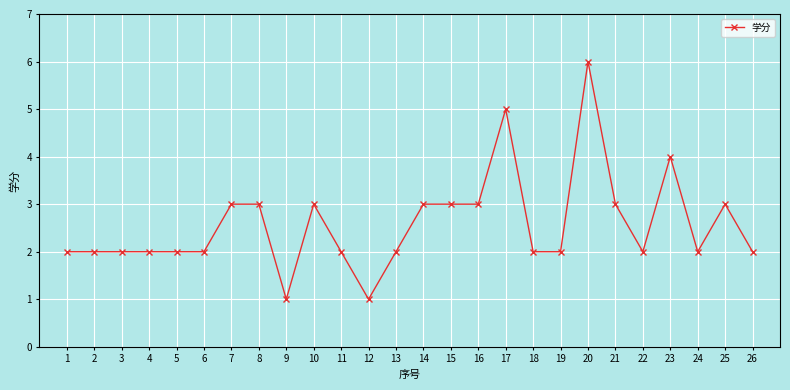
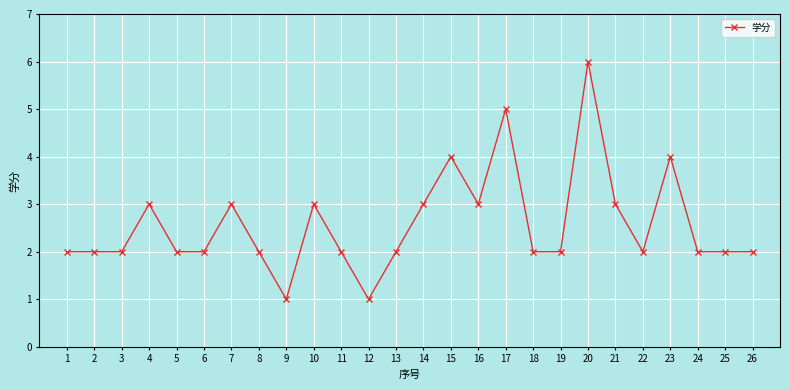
  {
    "1": 2,
    "2": 2,
    "3": 2,
-   "4": 2,
+   "4": 3,
    "5": 2,
    "6": 2,
    "7": 3,
-   "8": 3,
+   "8": 2,
    "9": 1,
    "10": 3,
    "11": 2,
    "12": 1,
    "13": 2,
    "14": 3,
-   "15": 3,
+   "15": 4,
    "16": 3,
    "17": 5,
    "18": 2,
    "19": 2,
    "20": 6,
    "21": 3,
    "22": 2,
    "23": 4,
    "24": 2,
-   "25": 3,
+   "25": 2,
    "26": 2
  }
